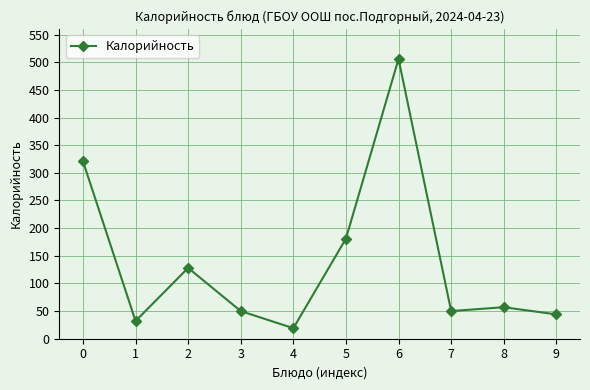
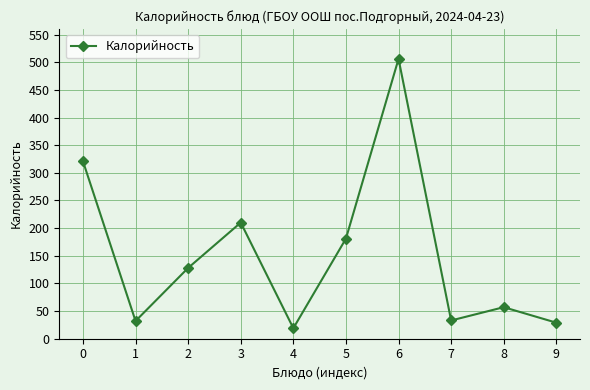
  {
    "0": 320,
    "1": 30,
    "2": 130,
-   "3": 50,
+   "3": 210,
    "4": 20,
    "5": 180,
    "6": 510,
-   "7": 50,
+   "7": 30,
    "8": 60,
-   "9": 40
+   "9": 30
  }
